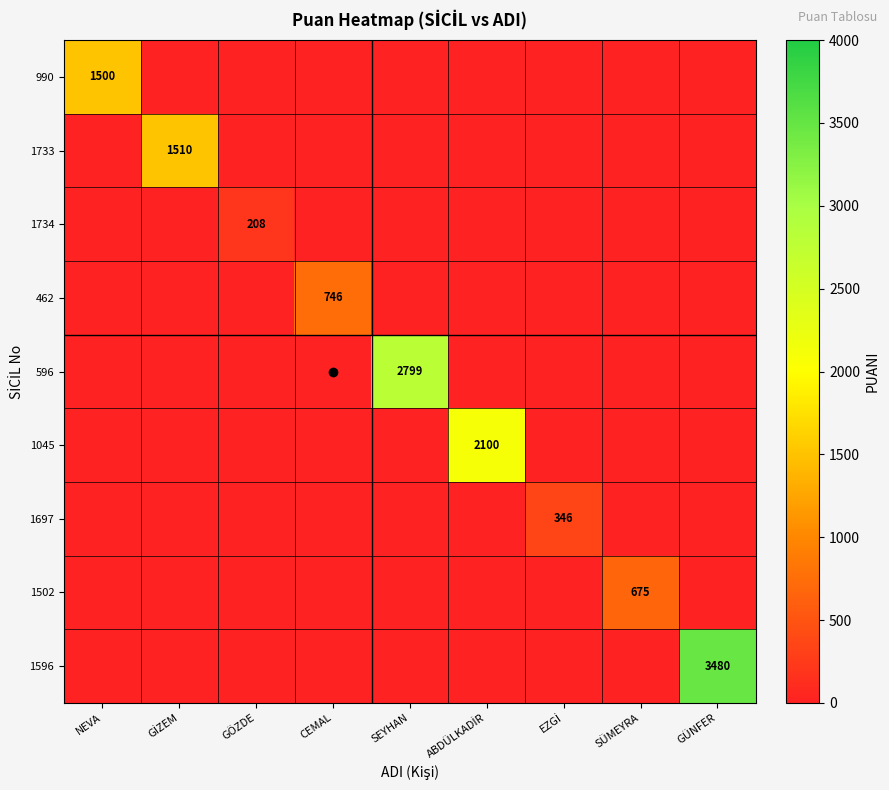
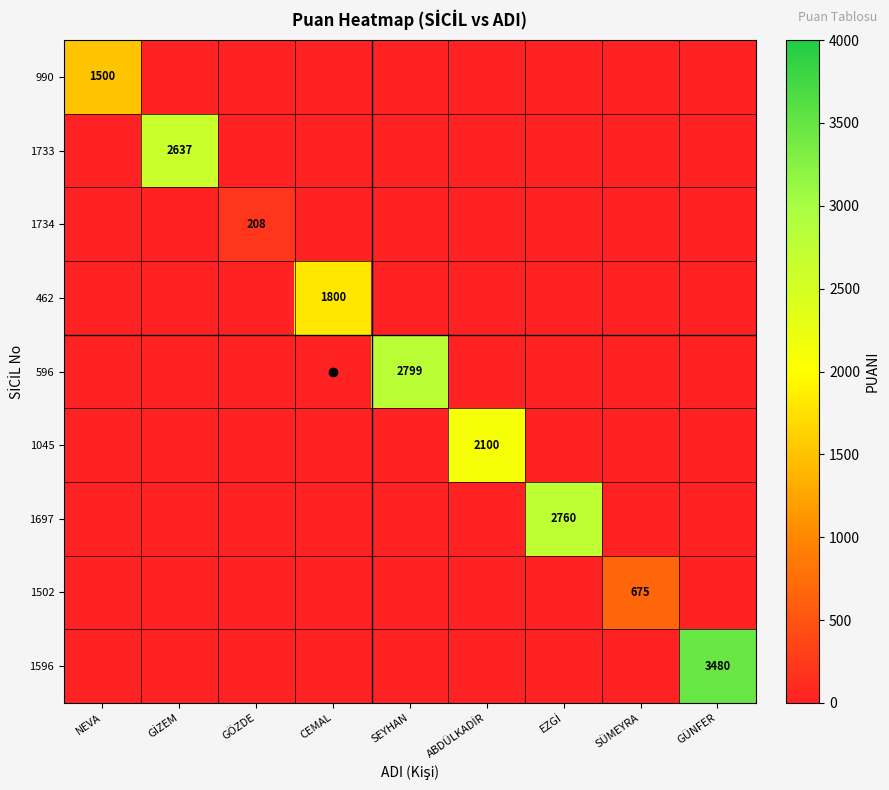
  {
    "990": {
      "NEVA": 1500
    },
    "1733": {
-     "GİZEM": 1510
+     "GİZEM": 2637
    },
    "1734": {
      "GÖZDE": 208
    },
    "462": {
-     "CEMAL": 746
+     "CEMAL": 1800
    },
    "596": {
      "SEYHAN": 2799
    },
    "1045": {
      "ABDÜLKADİR": 2100
    },
    "1697": {
-     "EZGİ": 346
+     "EZGİ": 2760
    },
    "1502": {
      "SÜMEYRA": 675
    },
    "1596": {
      "GÜNFER": 3480
    }
  }
